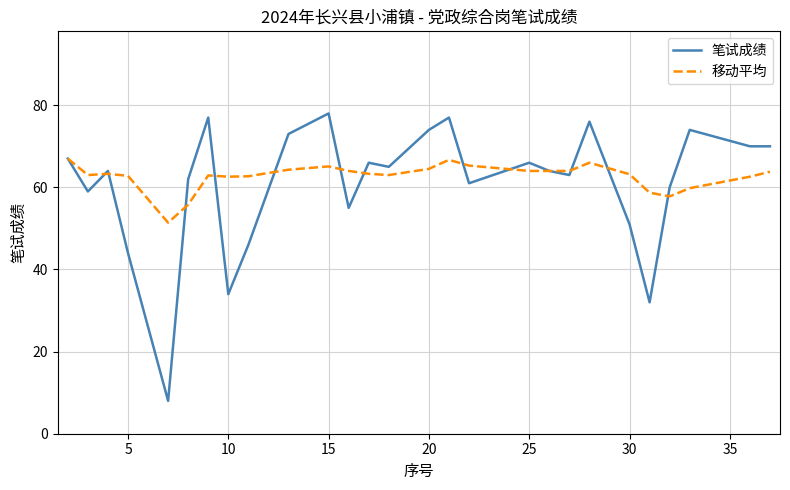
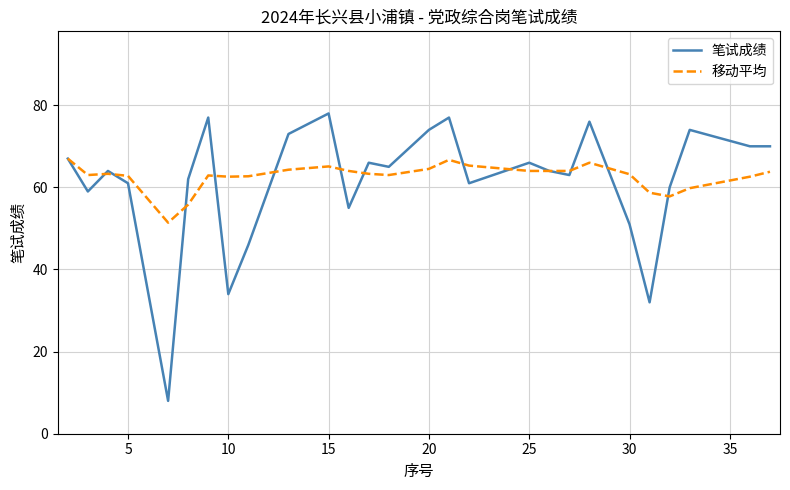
  {
    "笔试成绩": {
-     "5": 44,
+     "5": 61,
      "10": 34,
      "15": 78,
      "20": 74,
      "25": 66,
      "30": 51
    },
    "移动平均": {
      "5": 63,
      "10": 63,
      "15": 65,
      "20": 65,
      "25": 64,
      "30": 63
    }
  }
